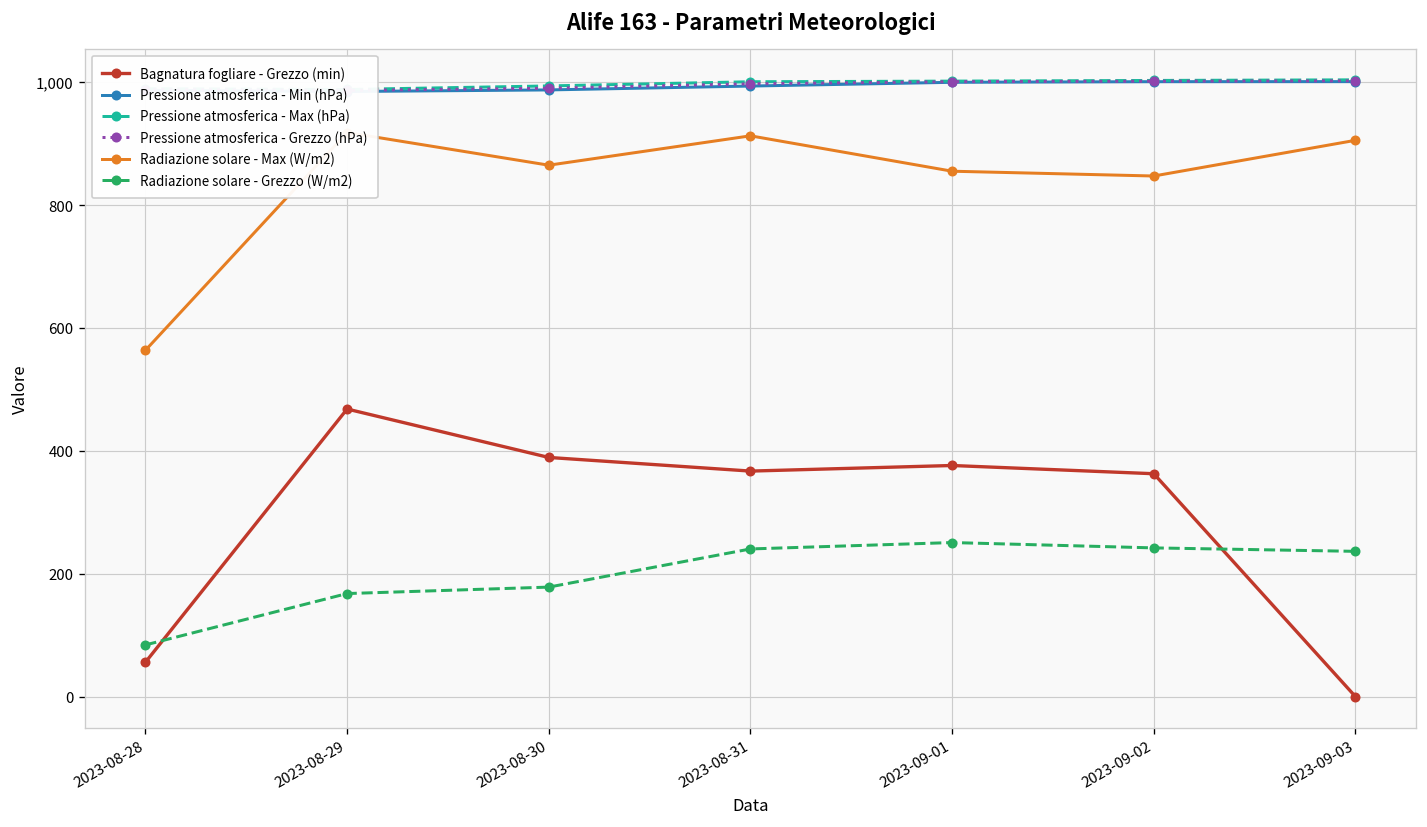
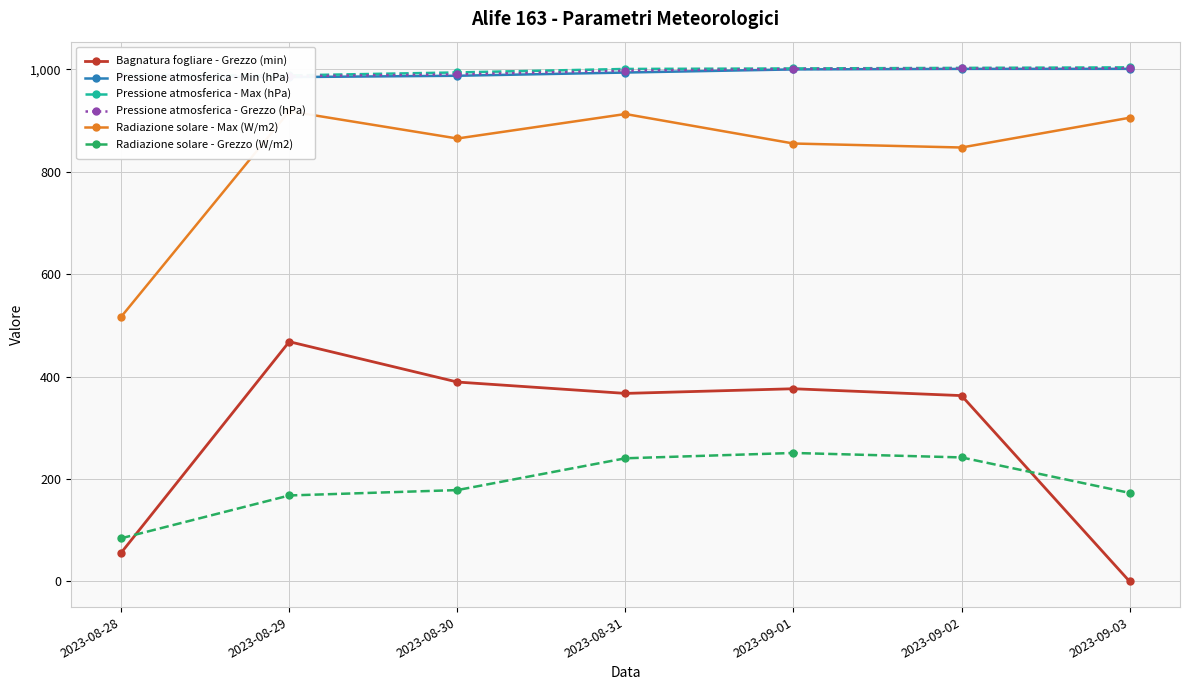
  {
    "Bagnatura fogliare - Grezzo (min)": {
      "2023-08-28": 60,
      "2023-08-29": 470,
      "2023-08-30": 390,
      "2023-08-31": 370,
      "2023-09-01": 380,
      "2023-09-02": 360,
      "2023-09-03": 0
    },
    "Radiazione solare - Max (W/m2)": {
-     "2023-08-28": 560,
+     "2023-08-28": 520,
      "2023-08-30": 860,
      "2023-08-31": 910,
      "2023-09-01": 860,
      "2023-09-02": 850,
      "2023-09-03": 910
    },
    "Radiazione solare - Grezzo (W/m2)": {
      "2023-08-28": 80,
      "2023-08-29": 170,
      "2023-08-30": 180,
      "2023-08-31": 240,
      "2023-09-01": 250,
      "2023-09-02": 240,
-     "2023-09-03": 240
+     "2023-09-03": 170
    }
  }
